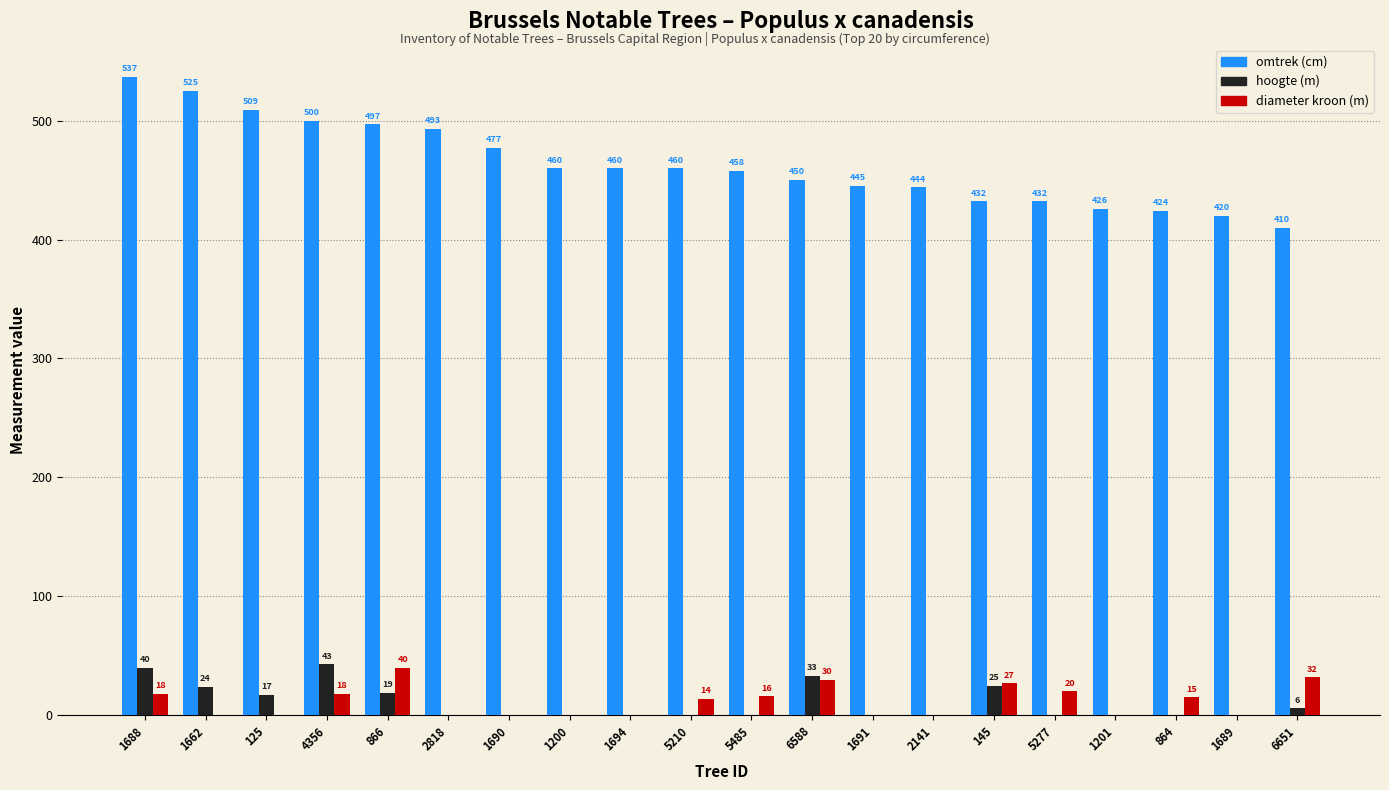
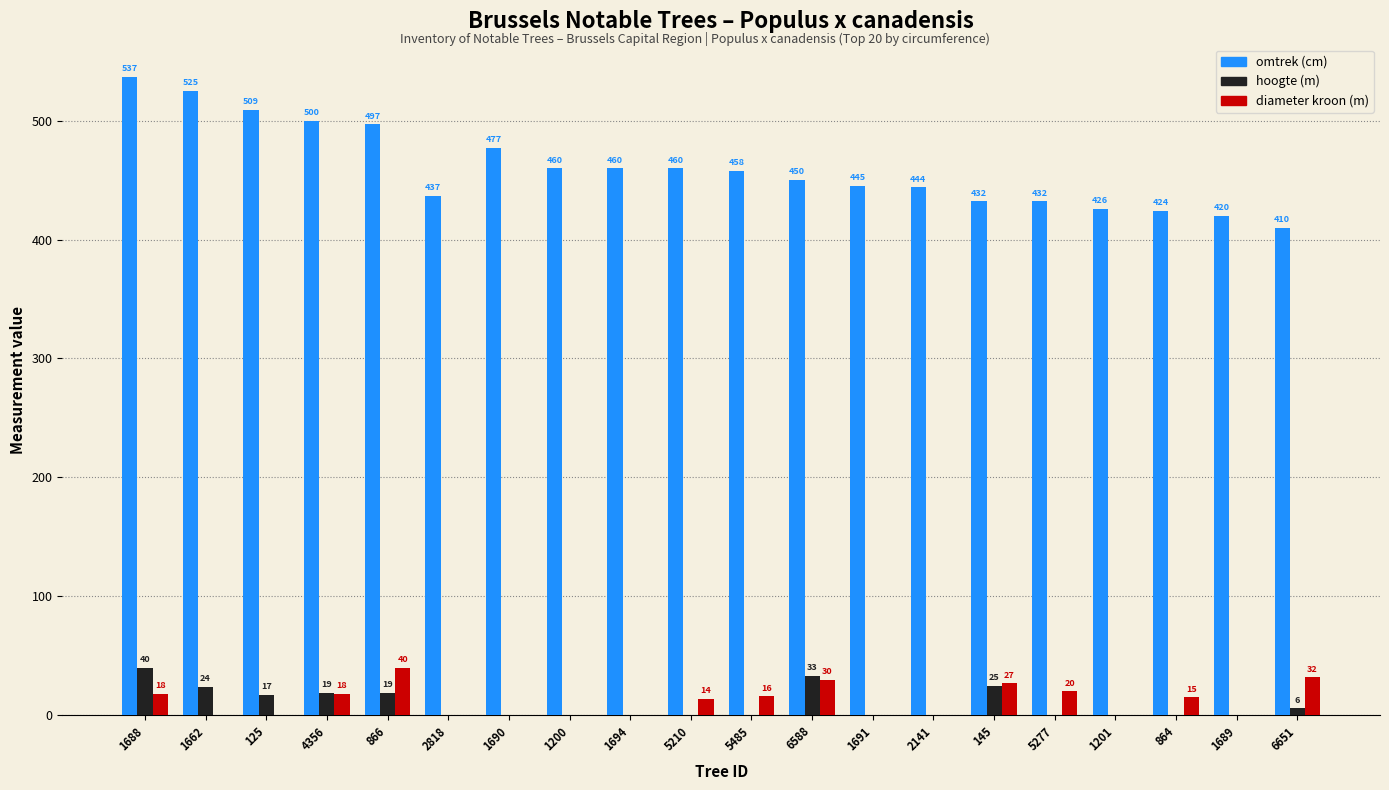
  {
    "omtrek (cm)": {
      "1688": 537,
      "1662": 525,
      "125": 509,
      "4356": 500,
      "866": 497,
-     "2818": 493,
+     "2818": 437,
      "1690": 477,
      "1200": 460,
      "1694": 460,
      "5210": 460,
      "5485": 458,
      "6588": 450,
      "1691": 445,
      "2141": 444,
      "145": 432,
      "5277": 432,
      "1201": 426,
      "864": 424,
      "1689": 420,
      "6651": 410
    },
    "hoogte (m)": {
      "1688": 40,
      "1662": 24,
      "125": 17,
-     "4356": 43,
+     "4356": 19,
      "866": 19,
      "6588": 33,
      "145": 25,
      "6651": 6
    },
    "diameter kroon (m)": {
      "1688": 18,
      "4356": 18,
      "866": 40,
      "5210": 14,
      "5485": 16,
      "6588": 30,
      "145": 27,
      "5277": 20,
      "864": 15,
      "6651": 32
    }
  }
